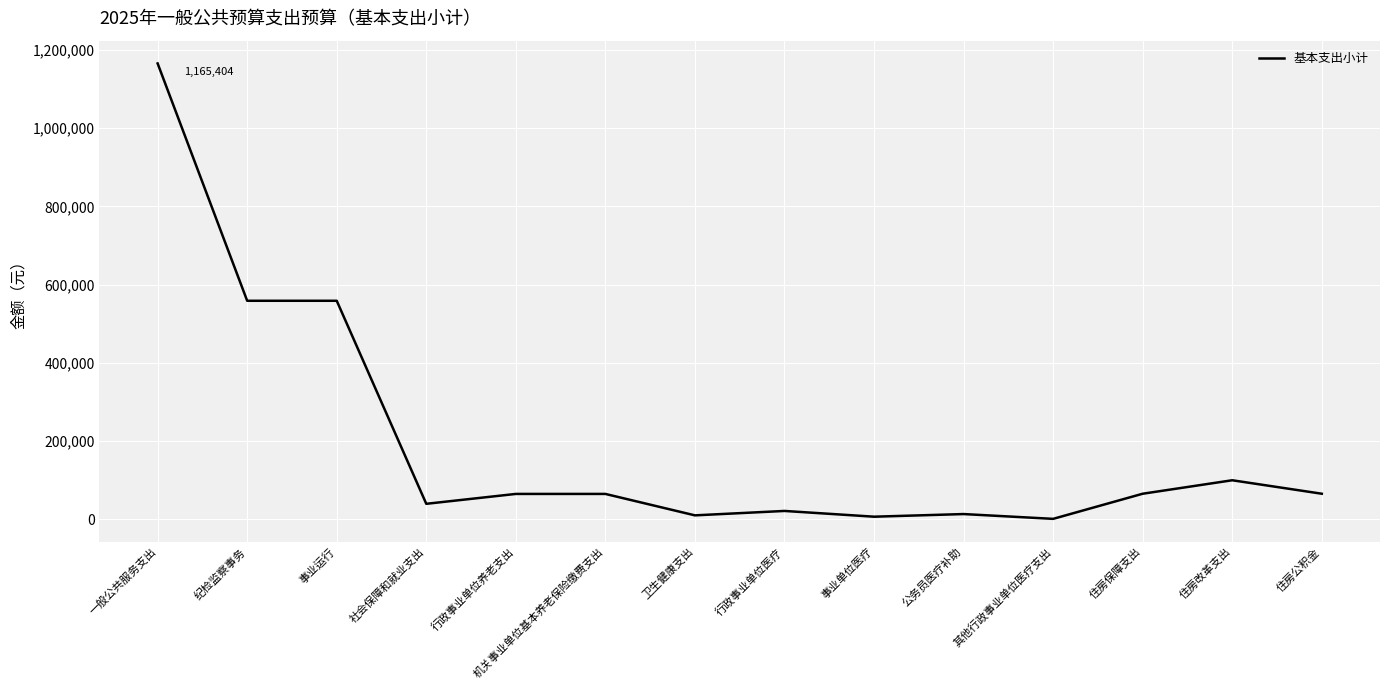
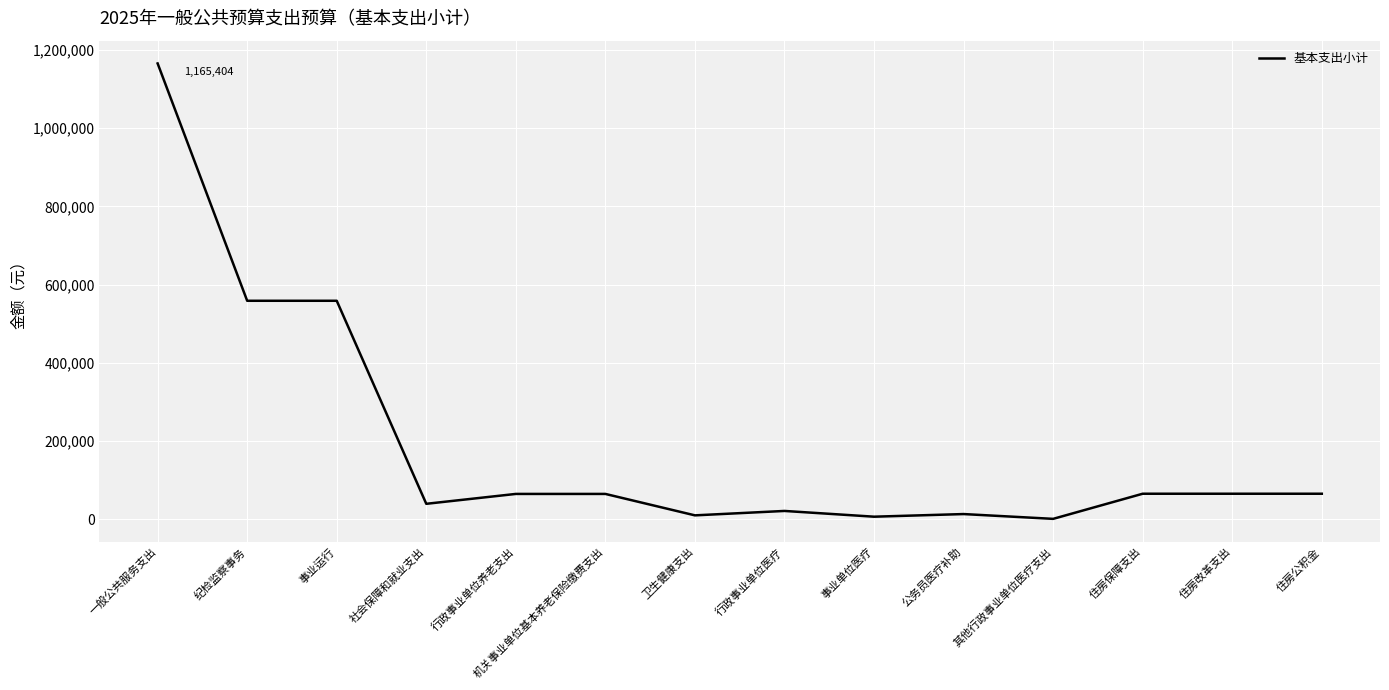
  {
    "一般公共服务支出": "1,170,000",
    "纪检监察事务": "560,000",
    "事业运行": "560,000",
    "社会保障和就业支出": "40,000",
    "行政事业单位养老支出": "60,000",
    "机关事业单位基本养老保险缴费支出": "60,000",
    "卫生健康支出": "10,000",
    "行政事业单位医疗": "20,000",
    "事业单位医疗": "10,000",
    "公务员医疗补助": "10,000",
    "其他行政事业单位医疗支出": "0",
    "住房保障支出": "60,000",
-   "住房改革支出": "100,000",
+   "住房改革支出": "60,000",
    "住房公积金": "60,000"
  }
